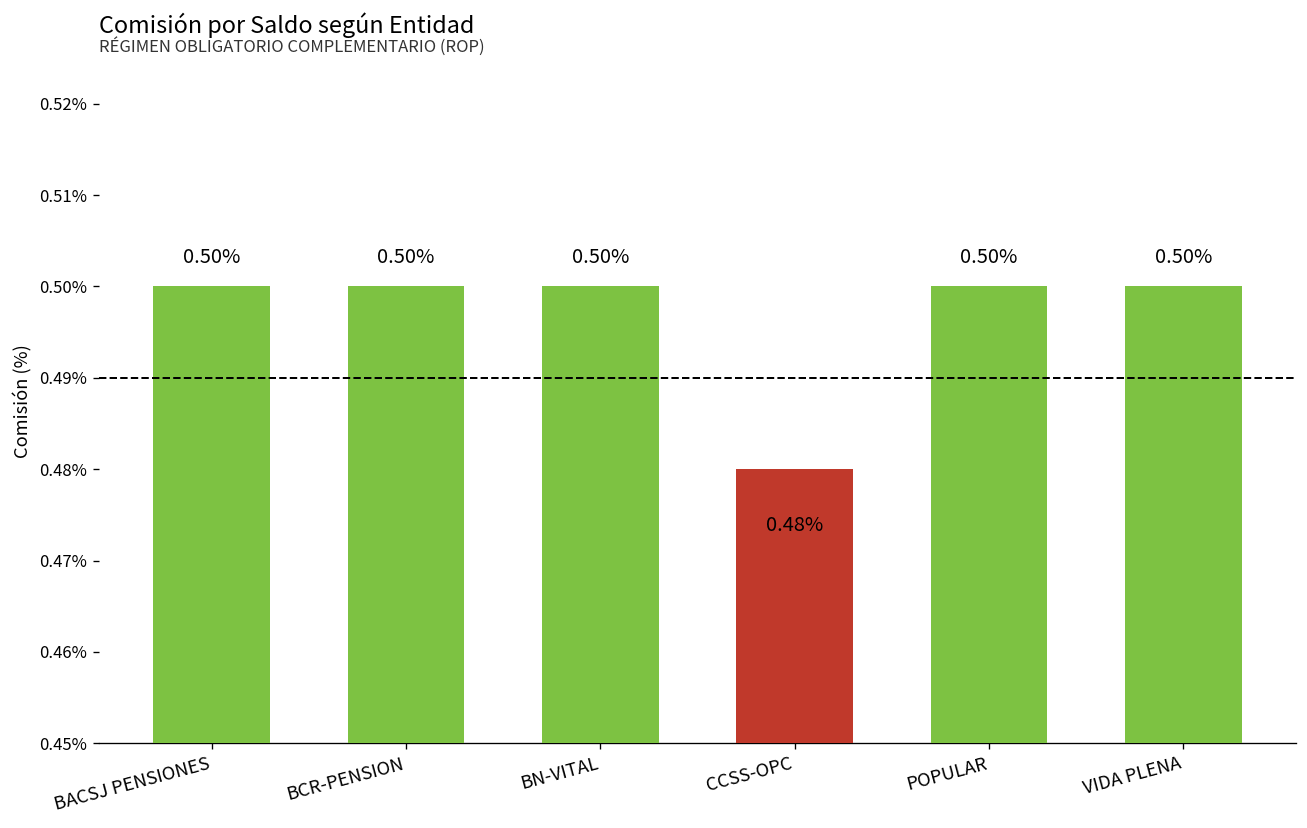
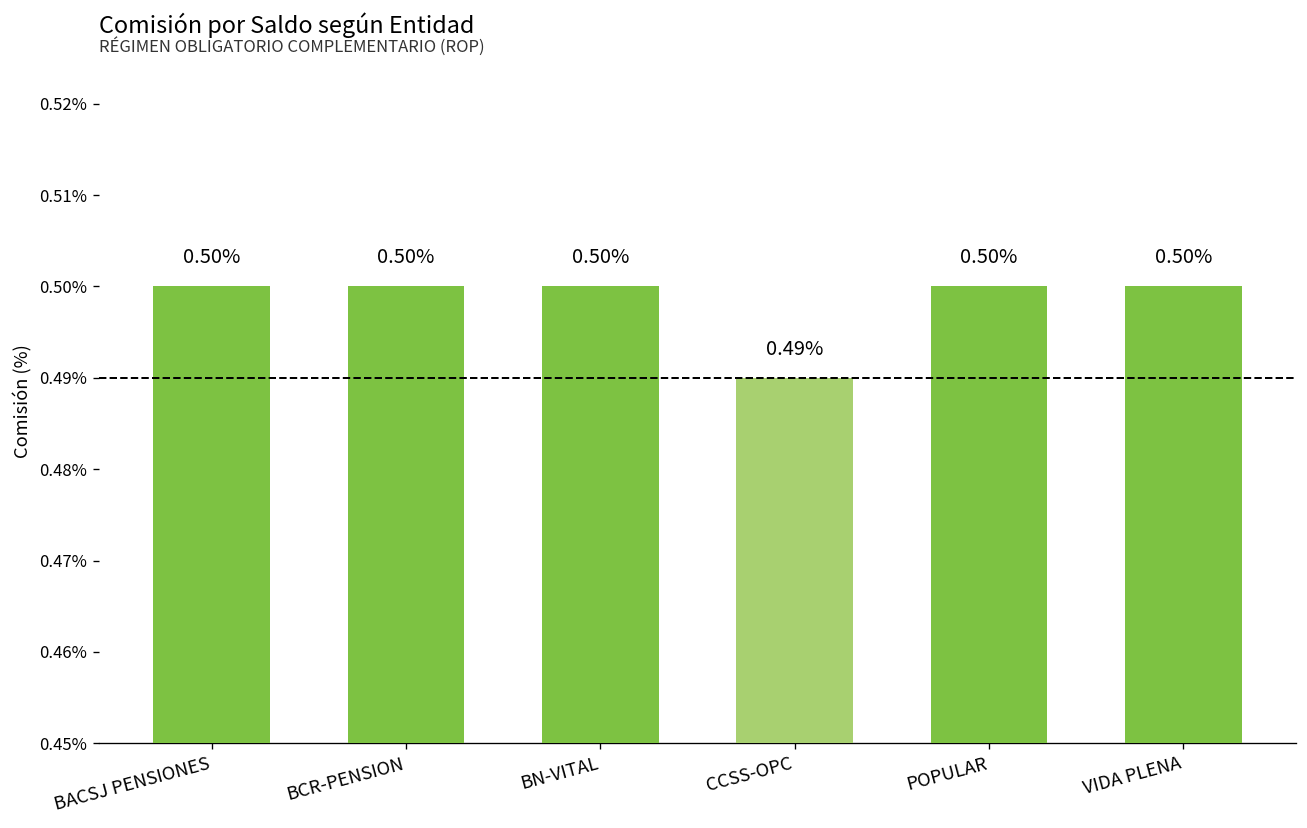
  {
    "BACSJ PENSIONES": "0.50%",
    "BCR-PENSION": "0.50%",
    "BN-VITAL": "0.50%",
-   "CCSS-OPC": "0.48%",
+   "CCSS-OPC": "0.49%",
    "POPULAR": "0.50%",
    "VIDA PLENA": "0.50%"
  }
